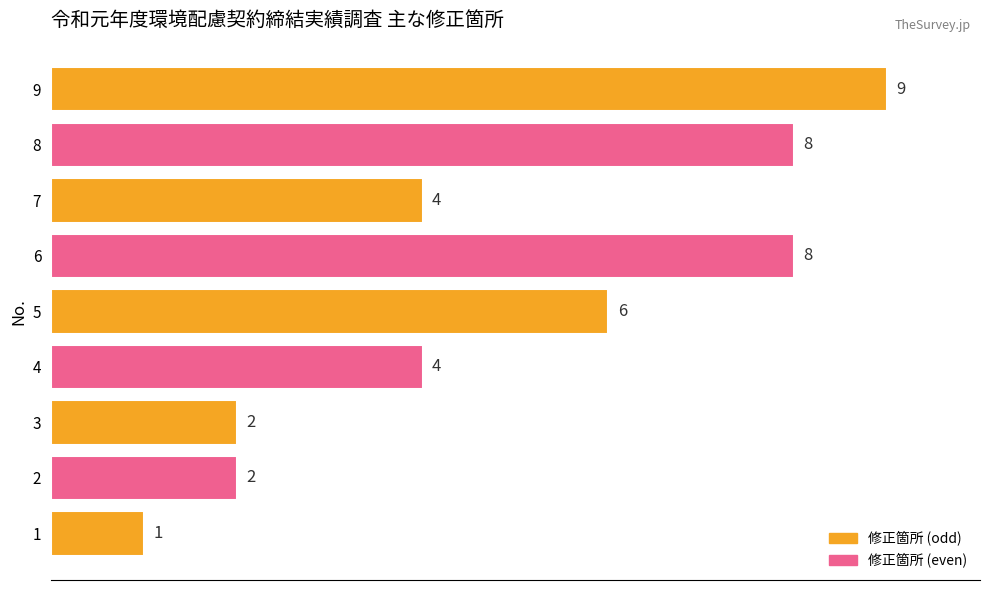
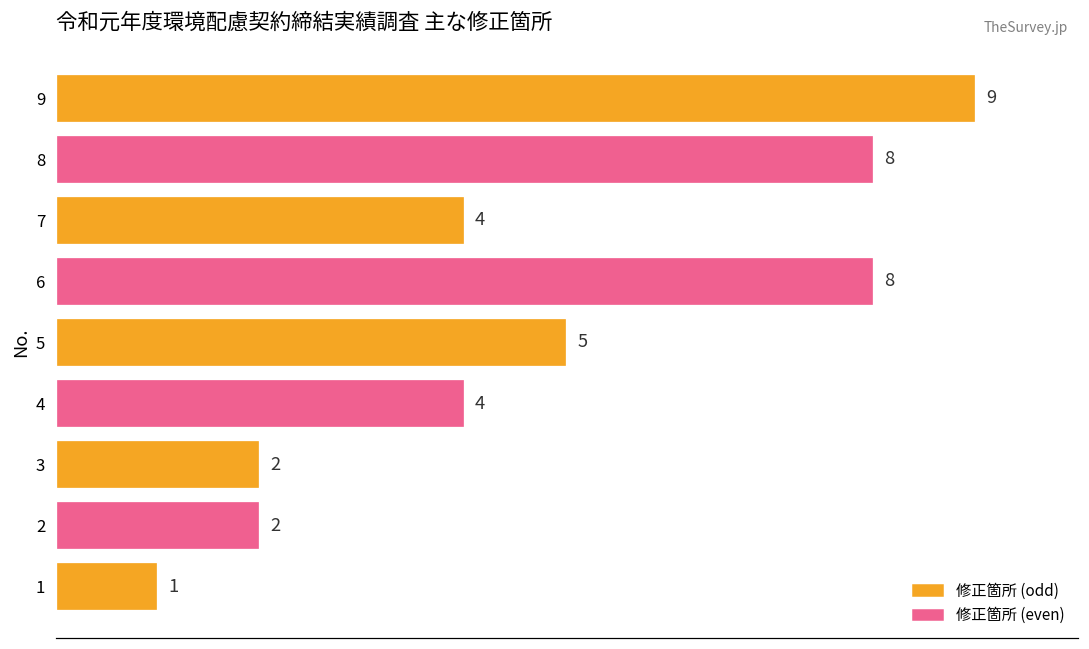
  {
    "9": 9,
    "8": 8,
    "7": 4,
    "6": 8,
-   "5": 6,
+   "5": 5,
    "4": 4,
    "3": 2,
    "2": 2,
    "1": 1
  }
